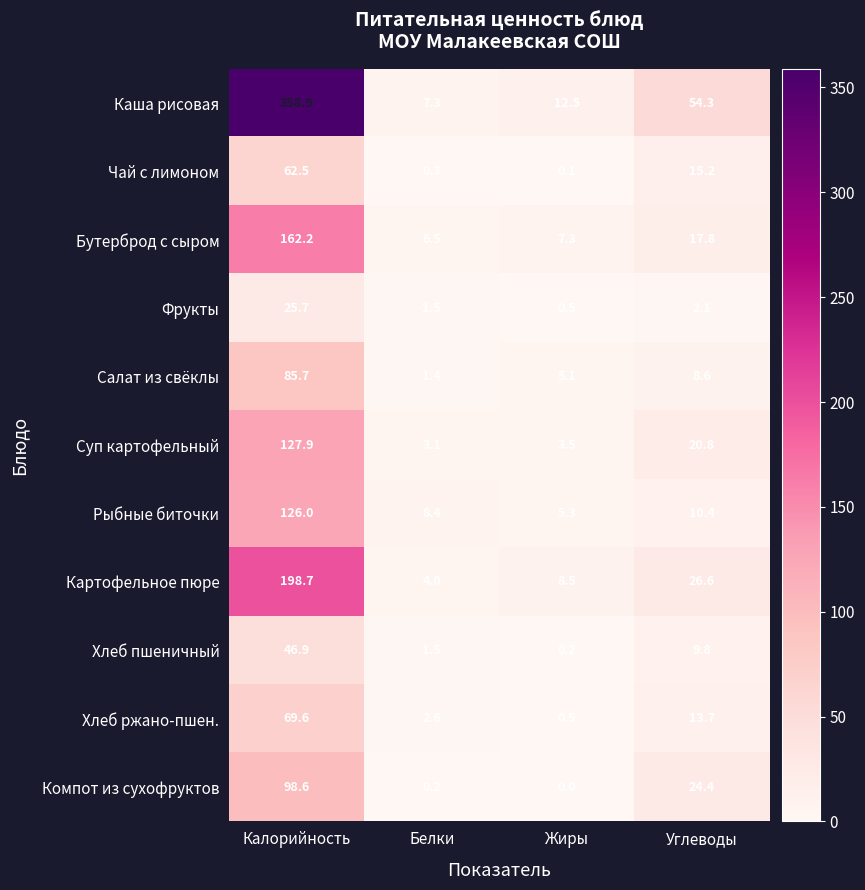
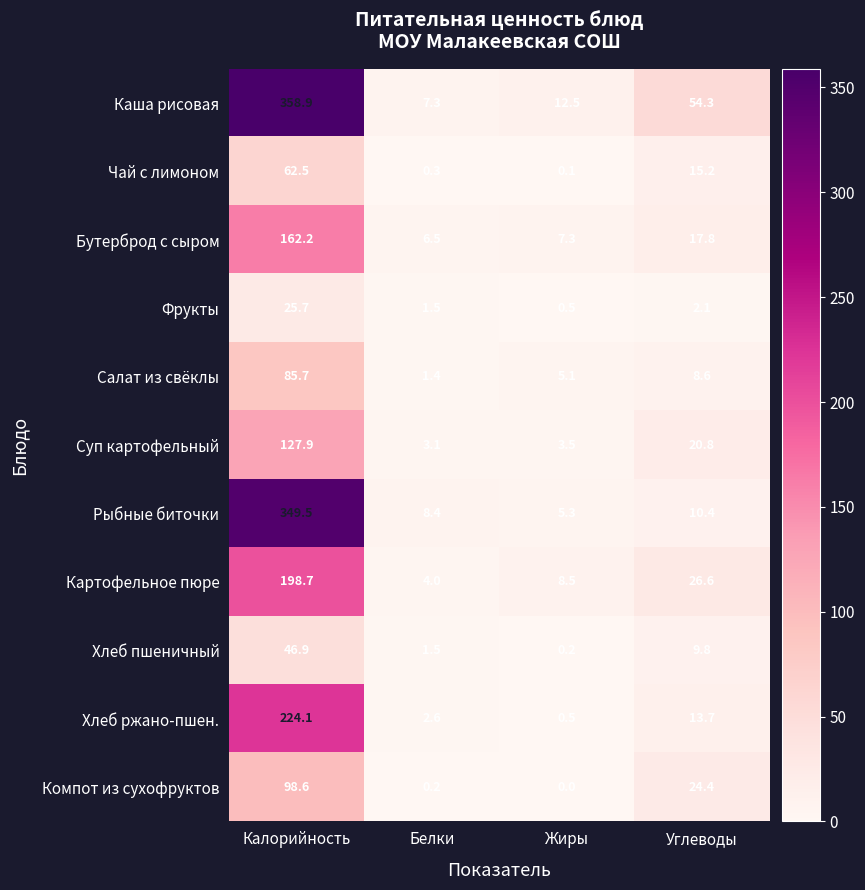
  {
    "Каша рисовая": {
      "Калорийность": 358.9
    },
    "Бутерброд с сыром": {
      "Калорийность": 162.2
    },
    "Салат из свёклы": {
      "Калорийность": 85.7
    },
    "Суп картофельный": {
      "Калорийность": 127.9
    },
    "Рыбные биточки": {
-     "Калорийность": 126.0
+     "Калорийность": 349.5
    },
    "Картофельное пюре": {
      "Калорийность": 198.7
    },
    "Хлеб ржано-пшен.": {
-     "Калорийность": 69.6
+     "Калорийность": 224.1
    },
    "Компот из сухофруктов": {
      "Калорийность": 98.6
    }
  }
